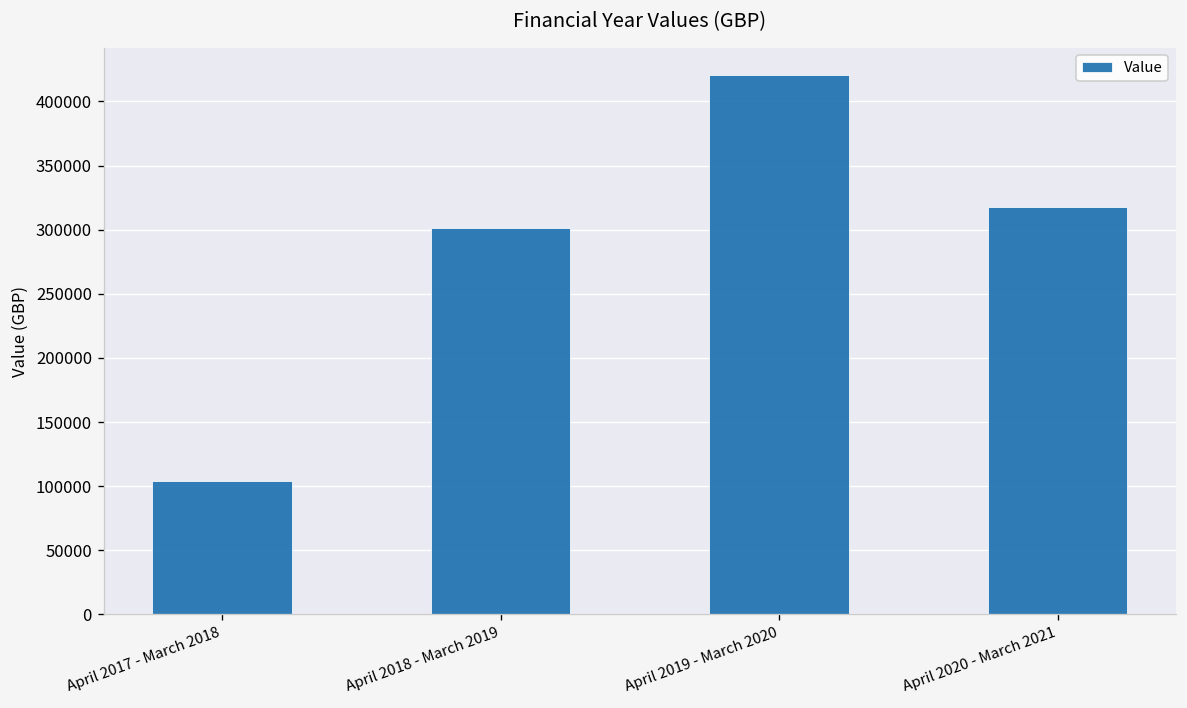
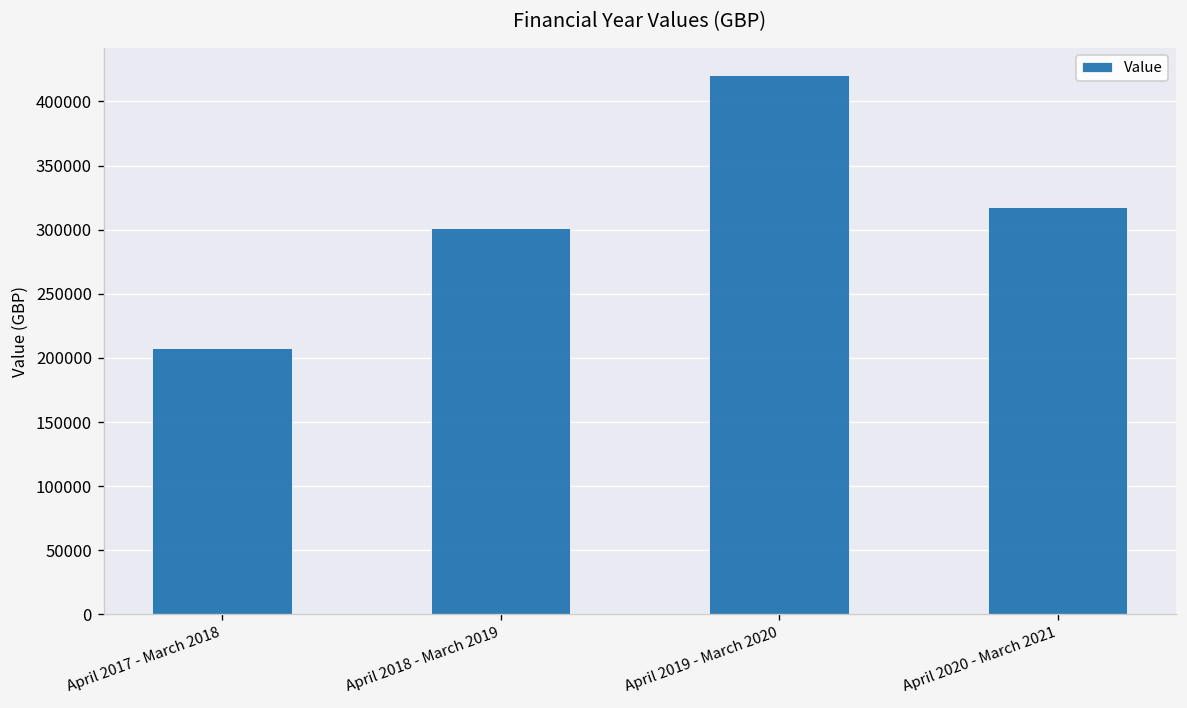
  {
-   "April 2017 - March 2018": 104000,
+   "April 2017 - March 2018": 208000,
    "April 2018 - March 2019": 301000,
    "April 2019 - March 2020": 421000,
    "April 2020 - March 2021": 318000
  }
